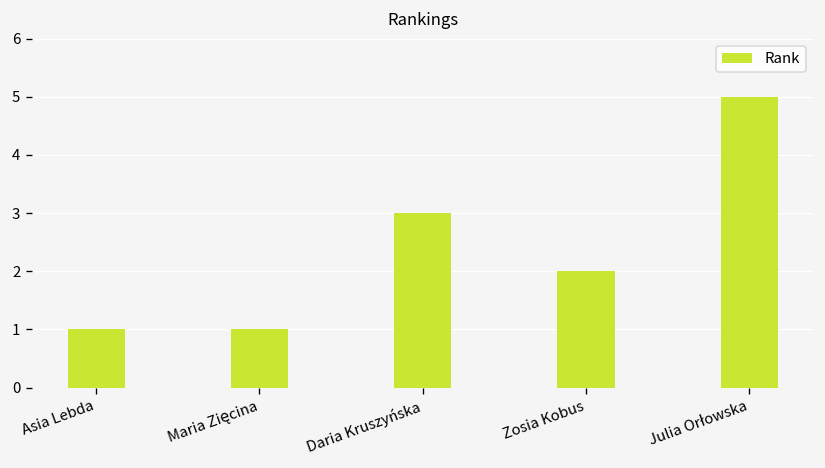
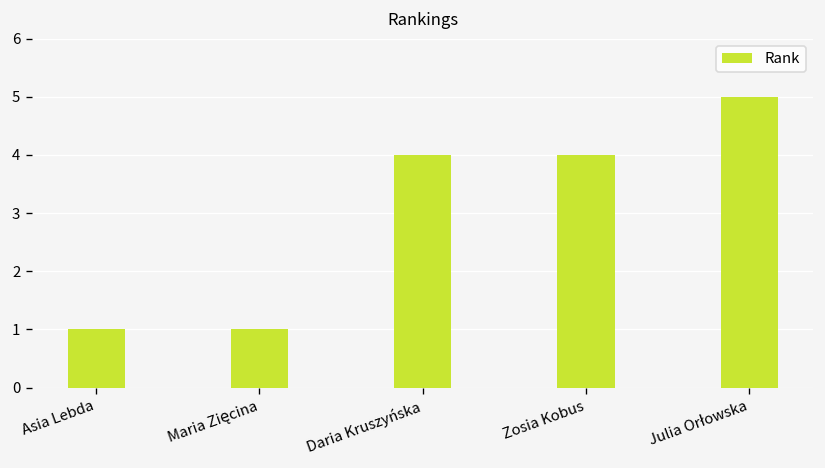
  {
    "Asia Lebda": 1,
    "Maria Zięcina": 1,
-   "Daria Kruszyńska": 3,
-   "Zosia Kobus": 2,
+   "Daria Kruszyńska": 4,
+   "Zosia Kobus": 4,
    "Julia Orłowska": 5
  }
